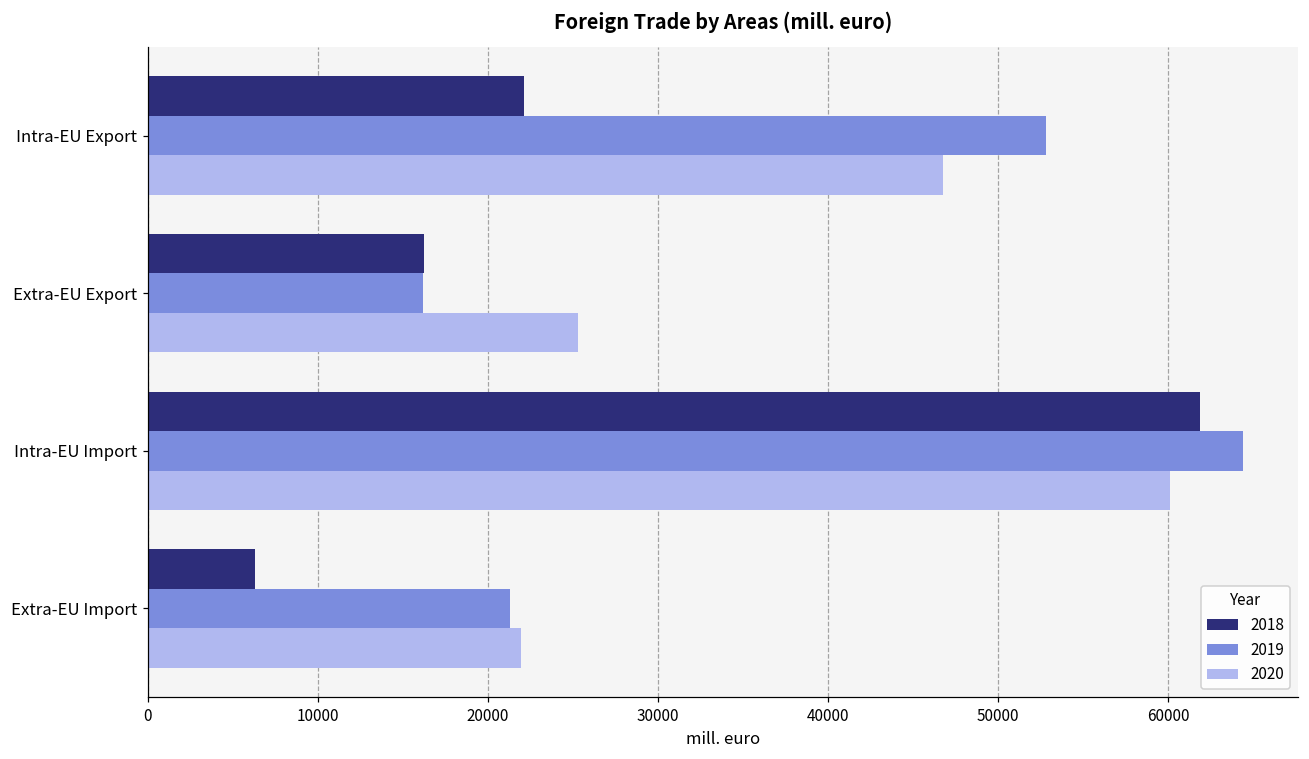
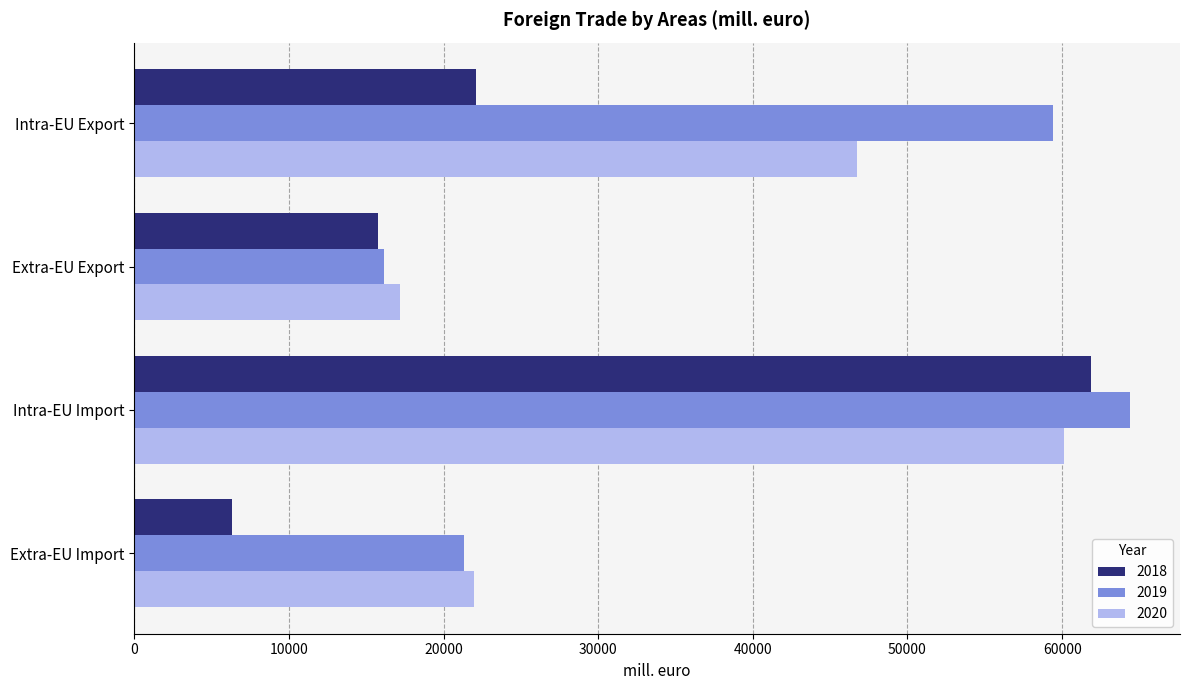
  {
    "2018": {
      "Intra-EU Export": 22100,
-     "Extra-EU Export": 16300,
+     "Extra-EU Export": 15700,
      "Intra-EU Import": 61900,
      "Extra-EU Import": 6300
    },
    "2019": {
-     "Intra-EU Export": 52800,
+     "Intra-EU Export": 59400,
      "Extra-EU Export": 16200,
      "Intra-EU Import": 64400,
      "Extra-EU Import": 21300
    },
    "2020": {
      "Intra-EU Export": 46700,
-     "Extra-EU Export": 25300,
+     "Extra-EU Export": 17200,
      "Intra-EU Import": 60100,
      "Extra-EU Import": 22000
    }
  }
